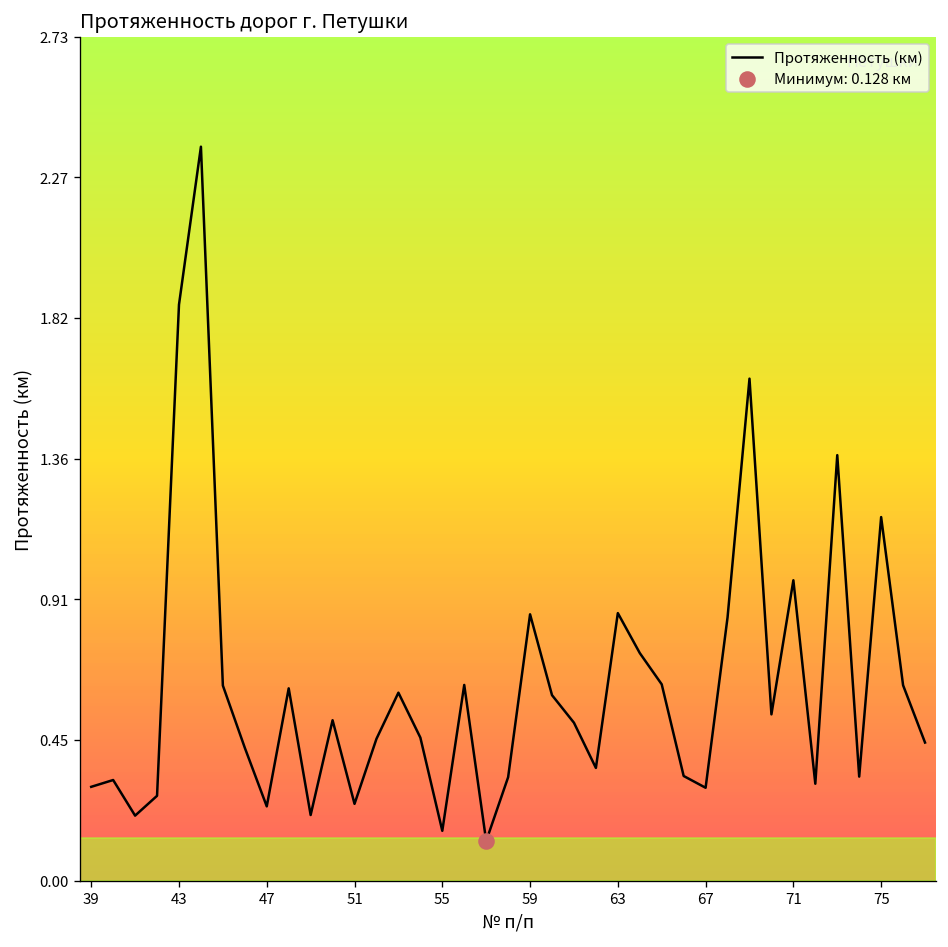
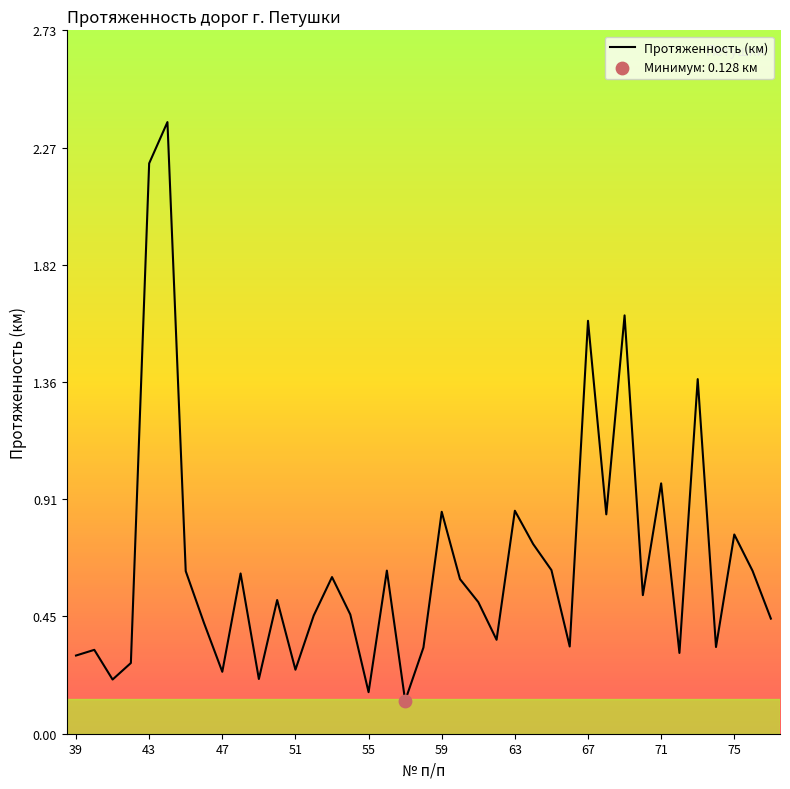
  {
    "Протяженность (км)": {
      "39": 0.30,
-     "43": 1.86,
+     "43": 2.21,
      "47": 0.24,
      "51": 0.25,
      "55": 0.16,
      "59": 0.86,
      "63": 0.86,
-     "67": 0.3,
+     "67": 1.6,
      "71": 0.97,
-     "75": 1.17
+     "75": 0.77
    }
  }
